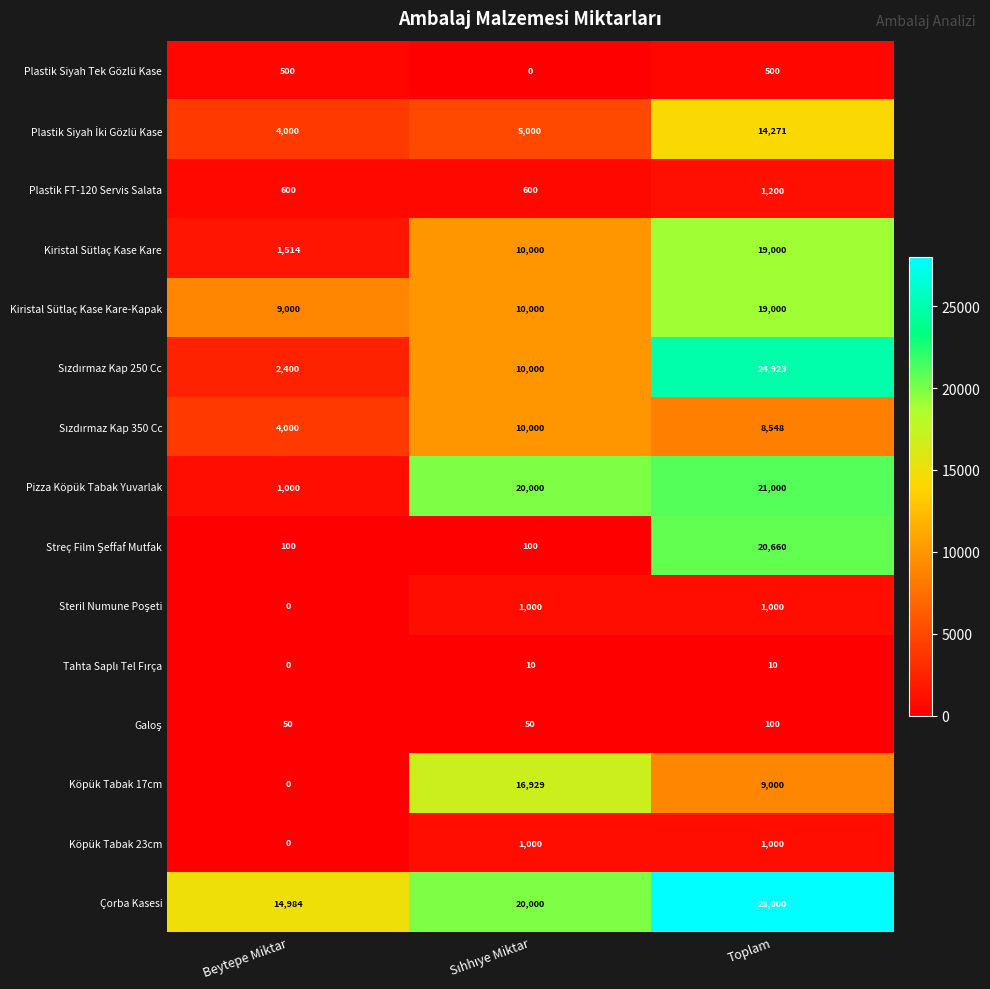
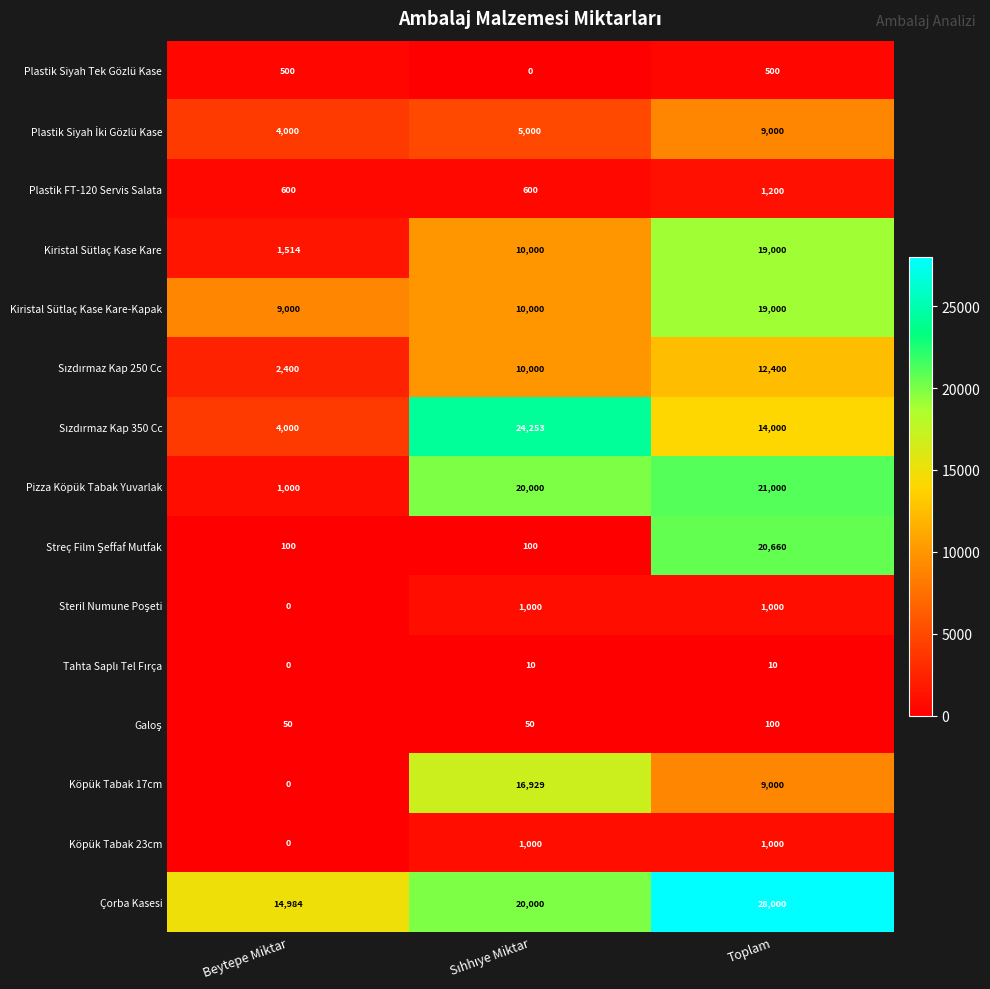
  {
    "Plastik Siyah Tek Gözlü Kase": {
      "Beytepe Miktar": "500",
      "Sıhhıye Miktar": "0",
      "Toplam": "500"
    },
    "Plastik Siyah İki Gözlü Kase": {
      "Beytepe Miktar": "4,000",
      "Sıhhıye Miktar": "5,000",
-     "Toplam": "14,271"
+     "Toplam": "9,000"
    },
    "Plastik FT-120 Servis Salata": {
      "Beytepe Miktar": "600",
      "Sıhhıye Miktar": "600",
      "Toplam": "1,200"
    },
    "Kiristal Sütlaç Kase Kare": {
      "Beytepe Miktar": "1,514",
      "Sıhhıye Miktar": "10,000",
      "Toplam": "19,000"
    },
    "Kiristal Sütlaç Kase Kare-Kapak": {
      "Beytepe Miktar": "9,000",
      "Sıhhıye Miktar": "10,000",
      "Toplam": "19,000"
    },
    "Sızdırmaz Kap 250 Cc": {
      "Beytepe Miktar": "2,400",
      "Sıhhıye Miktar": "10,000",
-     "Toplam": "24,923"
+     "Toplam": "12,400"
    },
    "Sızdırmaz Kap 350 Cc": {
      "Beytepe Miktar": "4,000",
-     "Sıhhıye Miktar": "10,000",
-     "Toplam": "8,548"
+     "Sıhhıye Miktar": "24,253",
+     "Toplam": "14,000"
    },
    "Pizza Köpük Tabak Yuvarlak": {
      "Beytepe Miktar": "1,000",
      "Sıhhıye Miktar": "20,000",
      "Toplam": "21,000"
    },
    "Streç Film Şeffaf Mutfak": {
      "Beytepe Miktar": "100",
      "Sıhhıye Miktar": "100",
      "Toplam": "20,660"
    },
    "Steril Numune Poşeti": {
      "Beytepe Miktar": "0",
      "Sıhhıye Miktar": "1,000",
      "Toplam": "1,000"
    },
    "Tahta Saplı Tel Fırça": {
      "Beytepe Miktar": "0",
      "Sıhhıye Miktar": "10",
      "Toplam": "10"
    },
    "Galoş": {
      "Beytepe Miktar": "50",
      "Sıhhıye Miktar": "50",
      "Toplam": "100"
    },
    "Köpük Tabak 17cm": {
      "Beytepe Miktar": "0",
      "Sıhhıye Miktar": "16,929",
      "Toplam": "9,000"
    },
    "Köpük Tabak 23cm": {
      "Beytepe Miktar": "0",
      "Sıhhıye Miktar": "1,000",
      "Toplam": "1,000"
    },
    "Çorba Kasesi": {
      "Beytepe Miktar": "14,984",
      "Sıhhıye Miktar": "20,000",
      "Toplam": "28,000"
    }
  }
